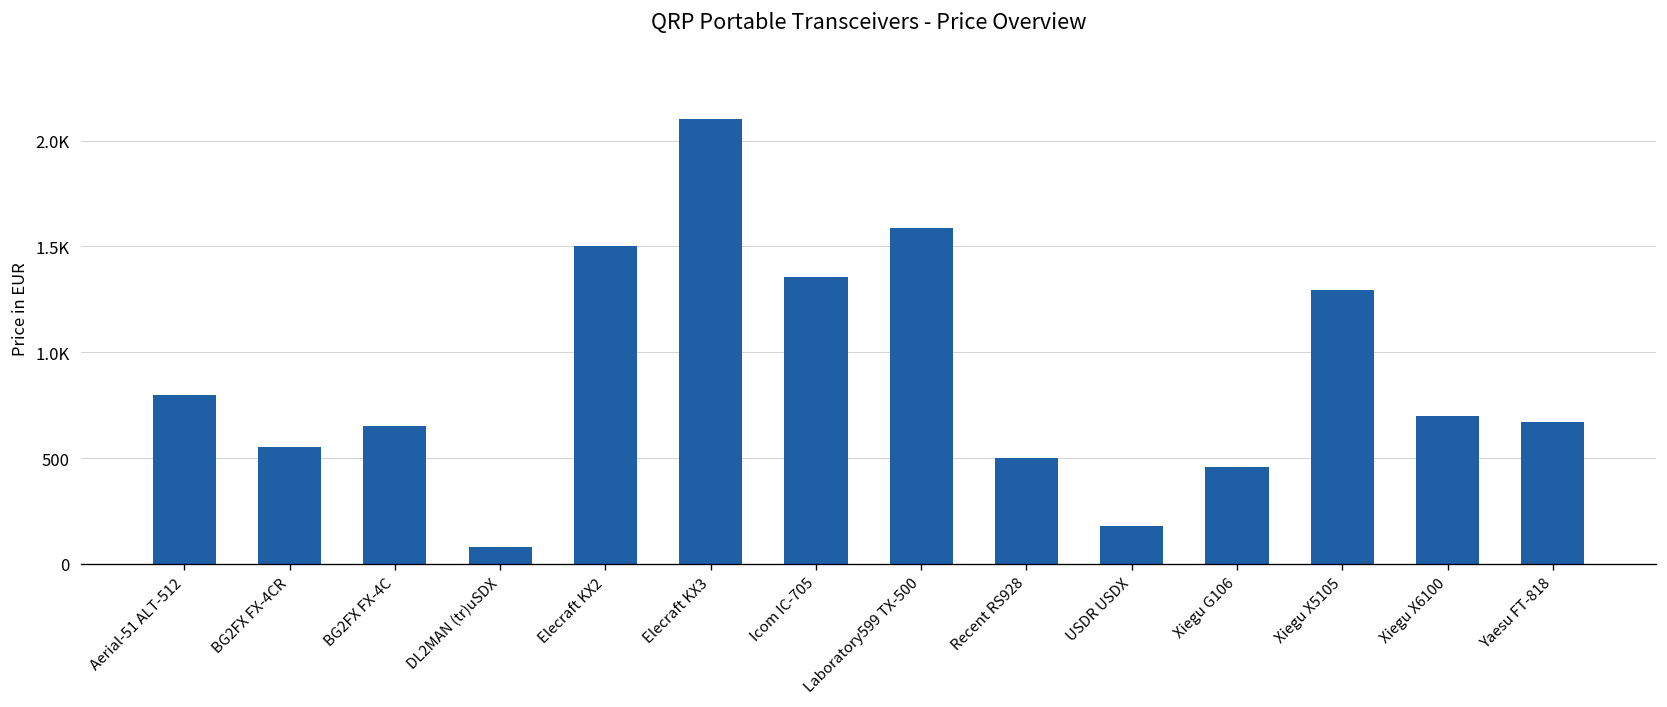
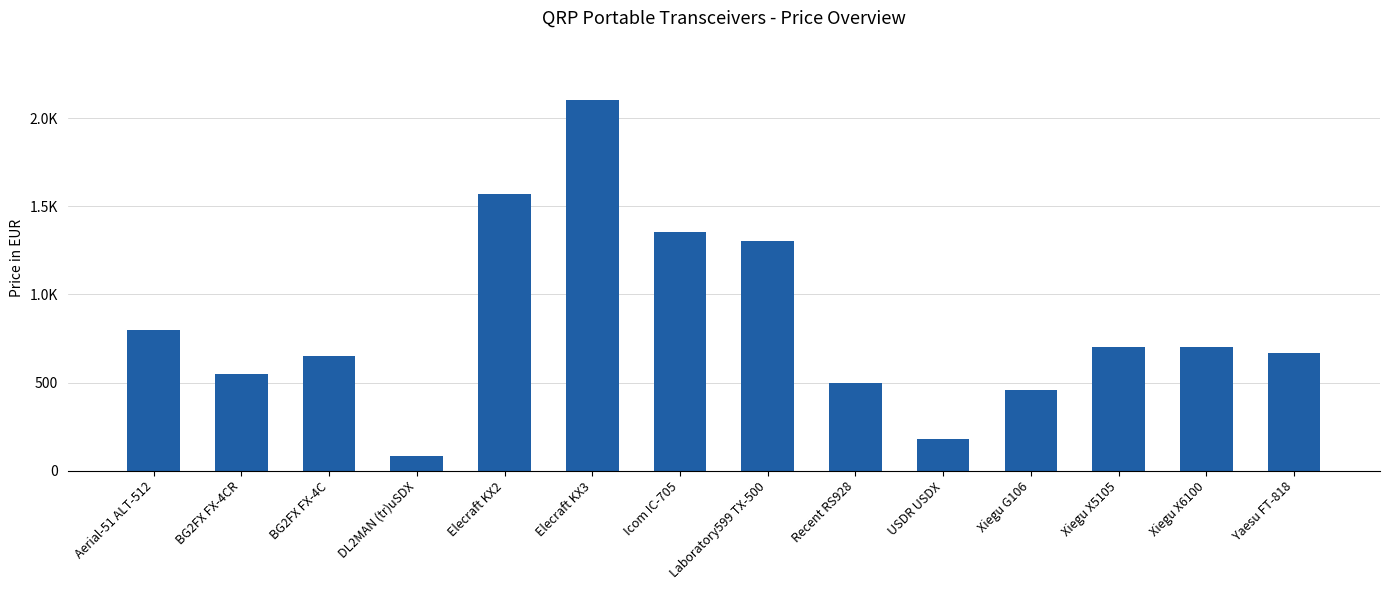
  {
    "Aerial-51 ALT-512": 800,
    "BG2FX FX-4CR": 550,
    "BG2FX FX-4C": 650,
    "DL2MAN (tr)uSDX": 80,
-   "Elecraft KX2": 1500,
+   "Elecraft KX2": 1570,
    "Elecraft KX3": 2100,
    "Icom IC-705": 1350,
-   "Laboratory599 TX-500": 1590,
+   "Laboratory599 TX-500": 1300,
    "Recent RS928": 500,
    "USDR USDX": 180,
    "Xiegu G106": 460,
-   "Xiegu X5105": 1300,
+   "Xiegu X5105": 700,
    "Xiegu X6100": 700,
    "Yaesu FT-818": 670
  }
